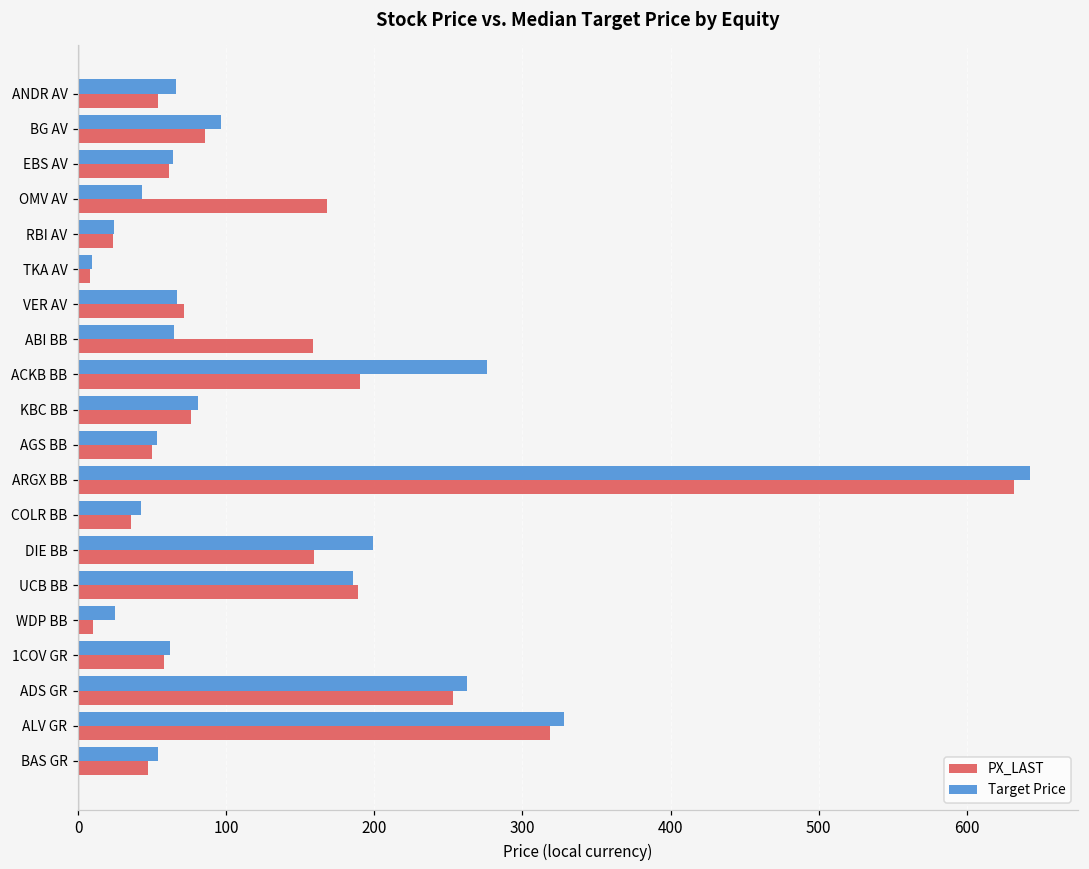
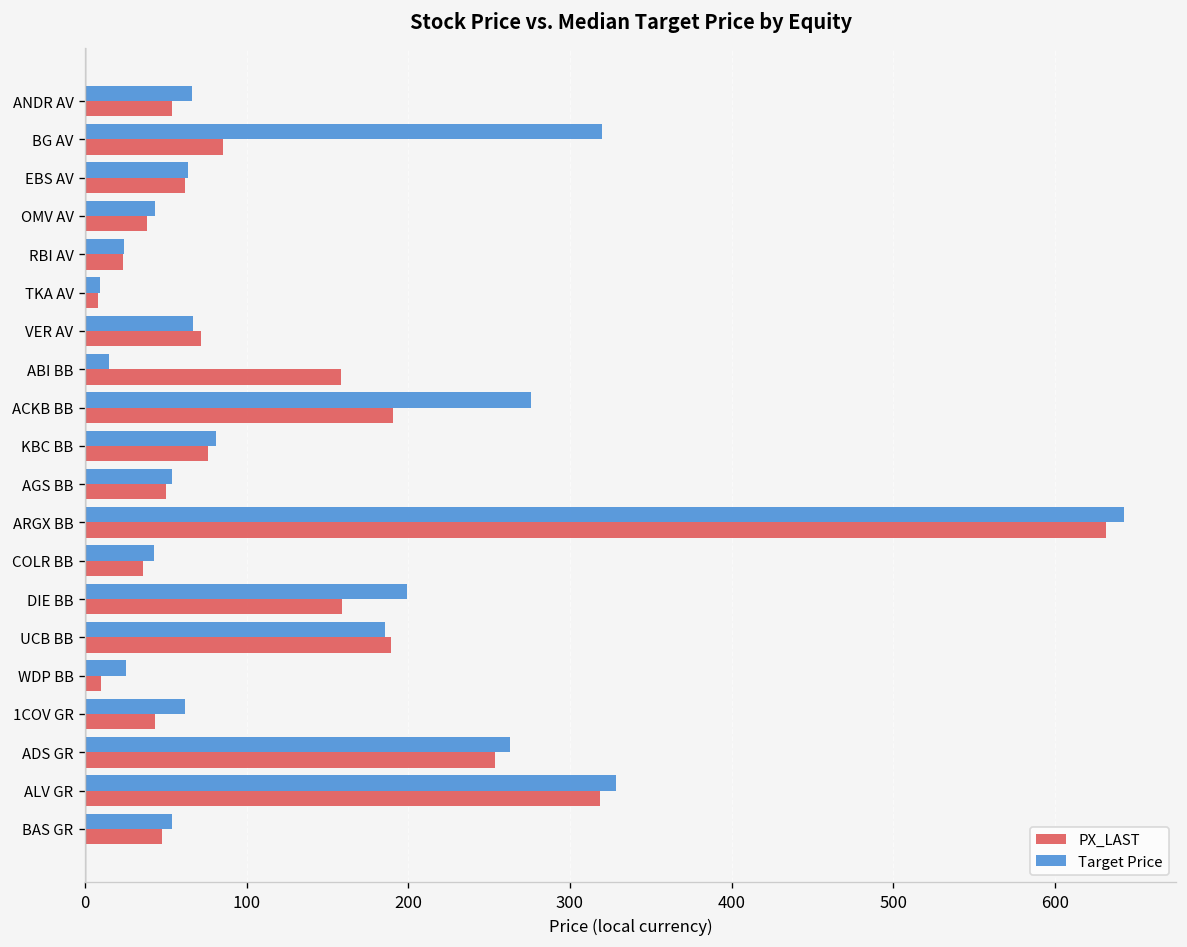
  {
    "PX_LAST": {
      "ANDR AV": 54,
      "BG AV": 86,
      "EBS AV": 62,
-     "OMV AV": 168,
+     "OMV AV": 38,
      "RBI AV": 23,
      "TKA AV": 8,
      "VER AV": 72,
      "ABI BB": 158,
      "ACKB BB": 190,
      "KBC BB": 76,
      "AGS BB": 50,
      "ARGX BB": 632,
      "COLR BB": 36,
      "DIE BB": 159,
      "UCB BB": 189,
      "WDP BB": 10,
-     "1COV GR": 58,
+     "1COV GR": 43,
      "ADS GR": 253,
      "ALV GR": 319,
      "BAS GR": 47
    },
    "Target Price": {
      "ANDR AV": 66,
-     "BG AV": 96,
+     "BG AV": 320,
      "EBS AV": 64,
      "OMV AV": 43,
      "RBI AV": 24,
      "TKA AV": 9,
      "VER AV": 67,
-     "ABI BB": 65,
+     "ABI BB": 15,
      "ACKB BB": 276,
      "KBC BB": 81,
      "AGS BB": 54,
      "ARGX BB": 643,
      "COLR BB": 43,
      "DIE BB": 199,
      "UCB BB": 186,
      "WDP BB": 25,
      "1COV GR": 62,
      "ADS GR": 263,
      "ALV GR": 328,
      "BAS GR": 54
    }
  }
